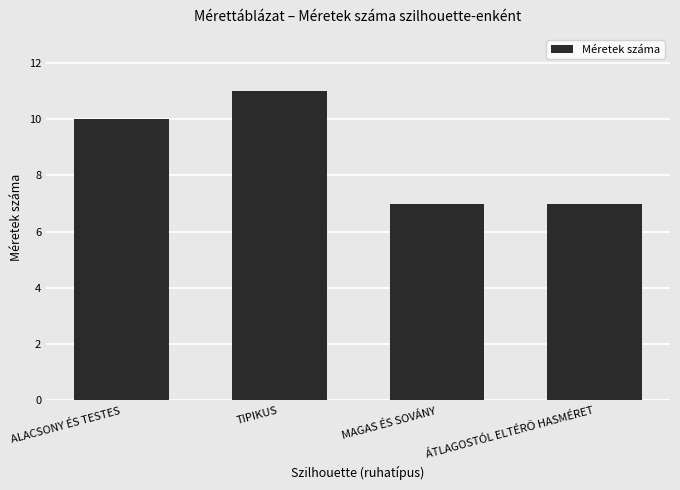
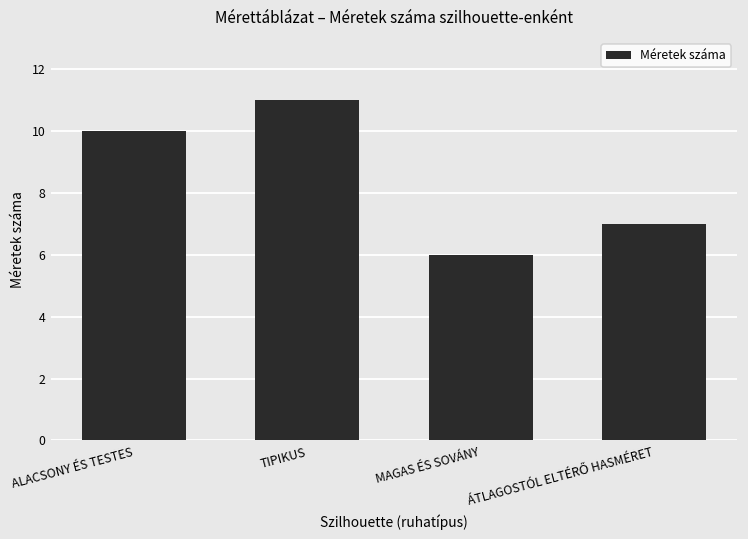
  {
    "ALACSONY ÉS TESTES": 10,
    "TIPIKUS": 11,
-   "MAGAS ÉS SOVÁNY": 7,
+   "MAGAS ÉS SOVÁNY": 6,
    "ÁTLAGOSTÓL ELTÉRŐ HASMÉRET": 7
  }
